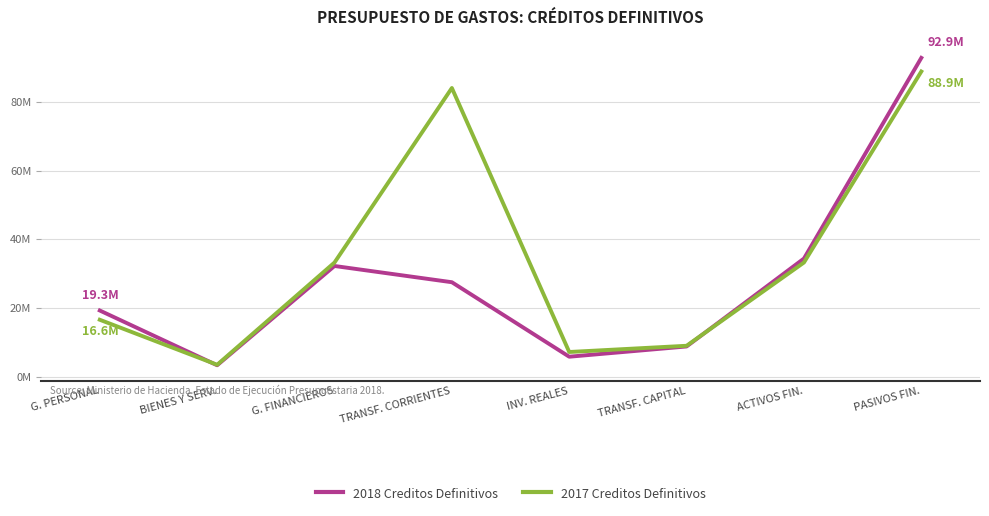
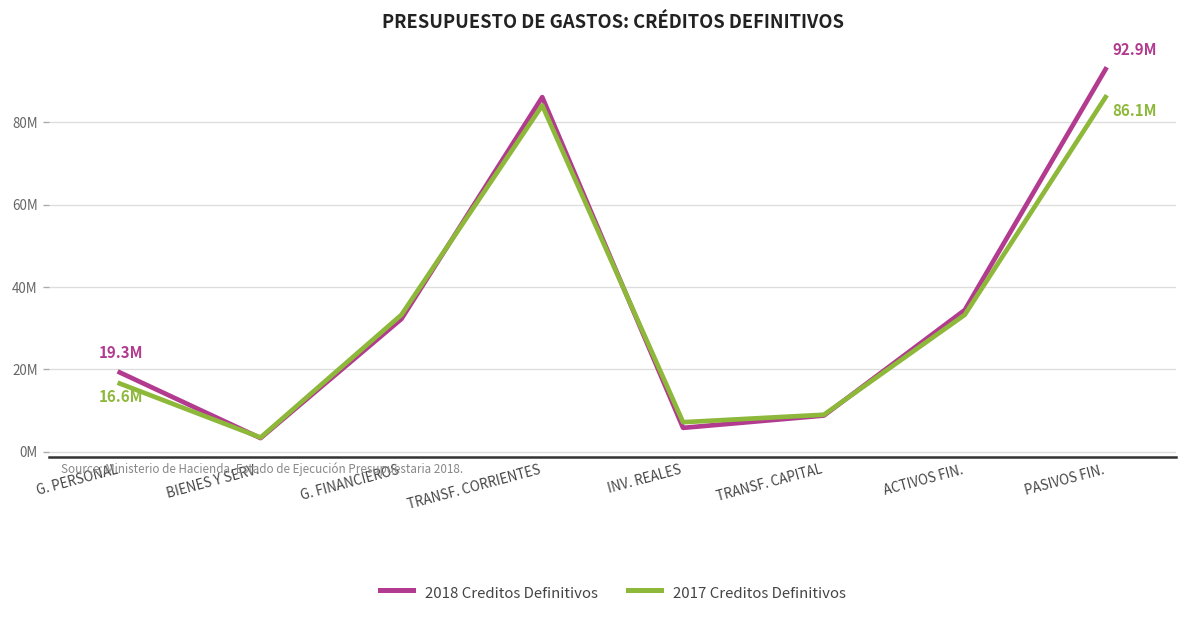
  {
    "2018 Creditos Definitivos": {
      "G. FINANCIEROS": "32000000",
-     "TRANSF. CORRIENTES": "27000000",
+     "TRANSF. CORRIENTES": "86000000",
      "INV. REALES": "6000000",
      "ACTIVOS FIN.": "34000000"
    },
    "2017 Creditos Definitivos": {
      "G. PERSONAL": "16.6M",
-     "PASIVOS FIN.": "88.9M"
+     "PASIVOS FIN.": "86.1M"
    }
  }
